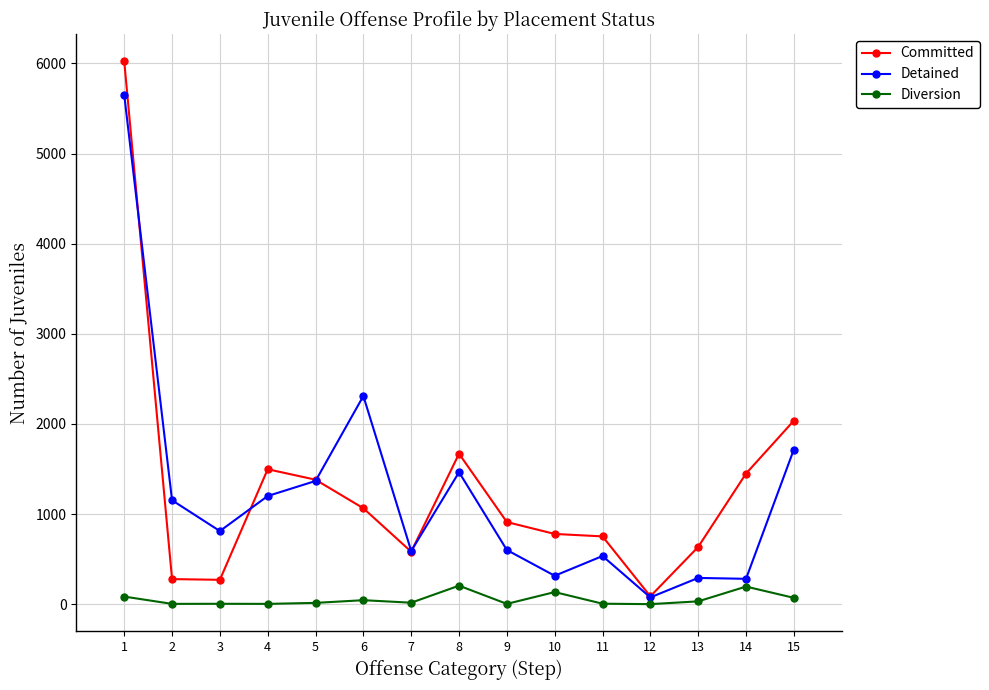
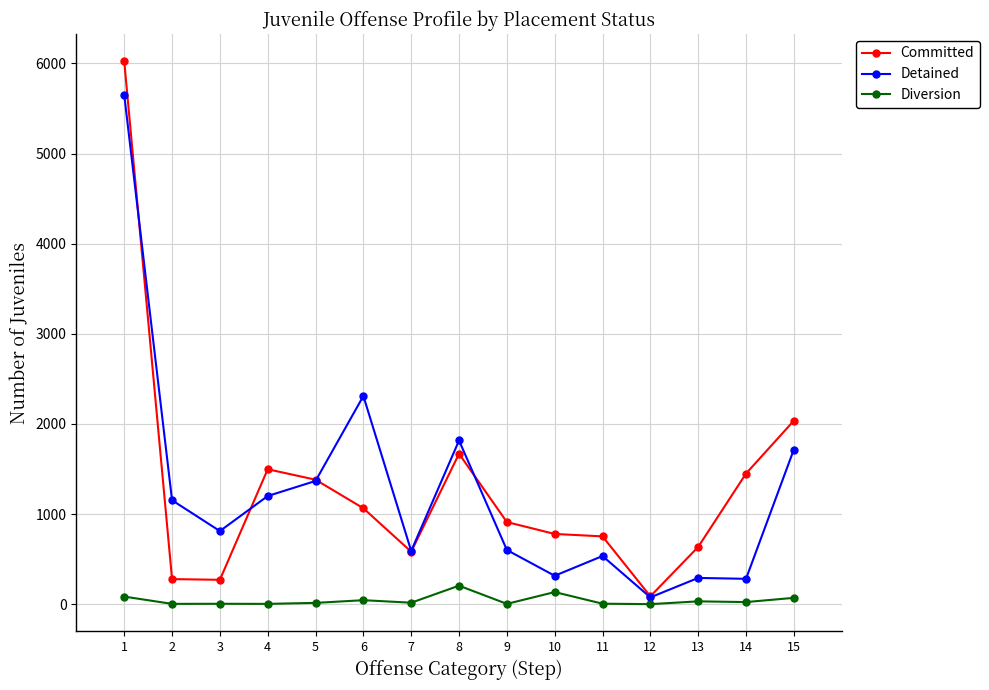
  {
    "Committed": {
      "1": 6000,
      "2": 300,
      "3": 300,
      "4": 1500,
      "6": 1100,
      "8": 1700,
      "9": 900,
      "10": 800,
      "11": 800,
      "13": 600,
      "14": 1400,
      "15": 2000
    },
    "Detained": {
      "1": 5700,
      "2": 1200,
      "3": 800,
      "4": 1200,
      "6": 2300,
-     "8": 1500,
+     "8": 1800,
      "9": 600,
      "10": 300,
      "11": 500,
      "13": 300,
      "14": 300,
      "15": 1700
    },
    "Diversion": {
      "1": 100,
      "2": 0,
      "3": 0,
      "4": 0,
      "5": 0,
      "6": 0,
      "7": 0,
      "8": 200,
      "9": 0,
      "10": 100,
      "11": 0,
      "12": 0,
      "13": 0,
-     "14": 200,
+     "14": 0,
      "15": 100
    }
  }
